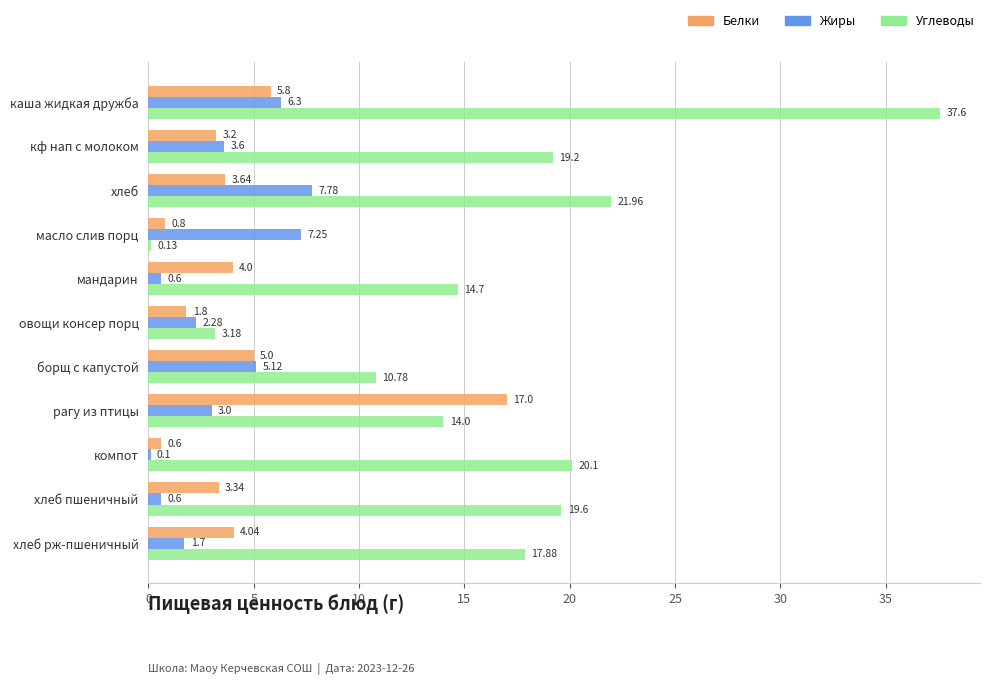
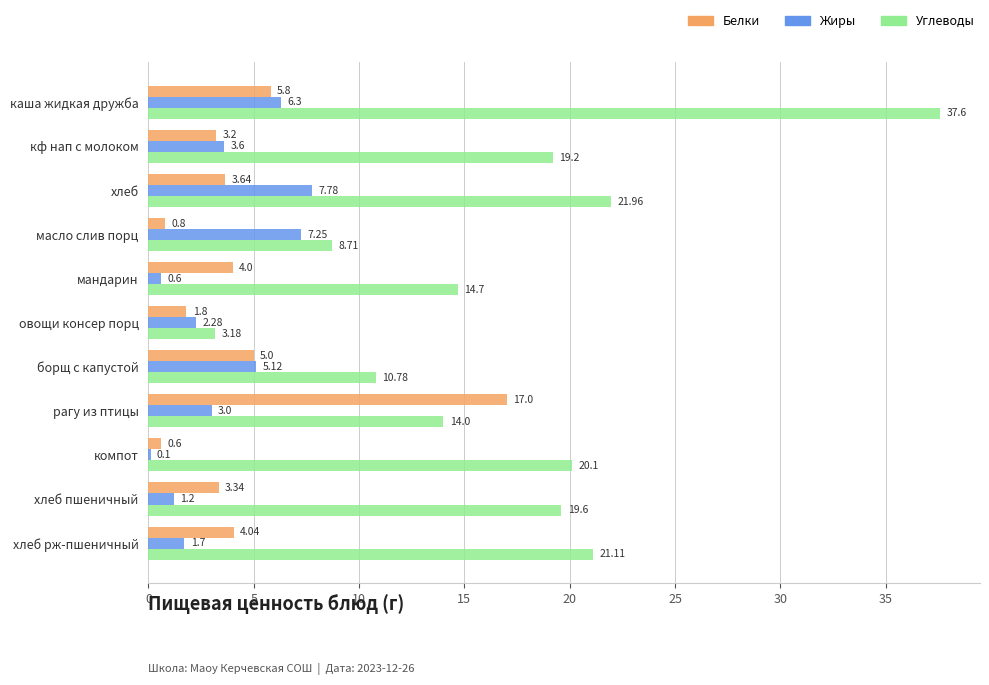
  {
    "Белки": {
      "каша жидкая дружба": 5.8,
      "кф нап с молоком": 3.2,
      "хлеб": 3.64,
      "масло слив порц": 0.8,
      "мандарин": 4.0,
      "овощи консер порц": 1.8,
      "борщ с капустой": 5.0,
      "рагу из птицы": 17.0,
      "компот": 0.6,
      "хлеб пшеничный": 3.34,
      "хлеб рж-пшеничный": 4.04
    },
    "Жиры": {
      "каша жидкая дружба": 6.3,
      "кф нап с молоком": 3.6,
      "хлеб": 7.78,
      "масло слив порц": 7.25,
      "мандарин": 0.6,
      "овощи консер порц": 2.28,
      "борщ с капустой": 5.12,
      "рагу из птицы": 3.0,
      "компот": 0.1,
-     "хлеб пшеничный": 0.6,
+     "хлеб пшеничный": 1.2,
      "хлеб рж-пшеничный": 1.7
    },
    "Углеводы": {
      "каша жидкая дружба": 37.6,
      "кф нап с молоком": 19.2,
      "хлеб": 21.96,
-     "масло слив порц": 0.13,
+     "масло слив порц": 8.71,
      "мандарин": 14.7,
      "овощи консер порц": 3.18,
      "борщ с капустой": 10.78,
      "рагу из птицы": 14.0,
      "компот": 20.1,
      "хлеб пшеничный": 19.6,
-     "хлеб рж-пшеничный": 17.88
+     "хлеб рж-пшеничный": 21.11
    }
  }
